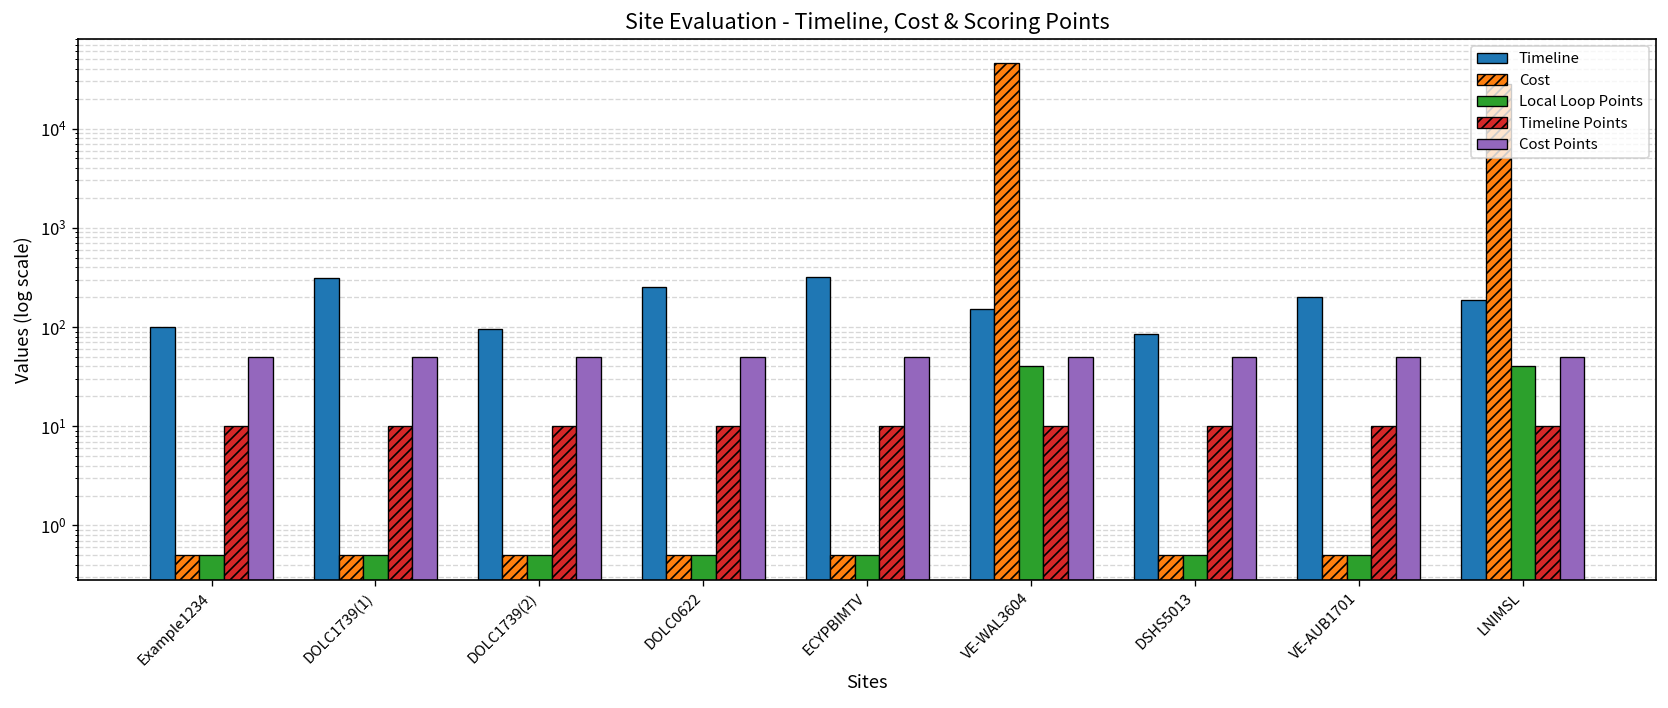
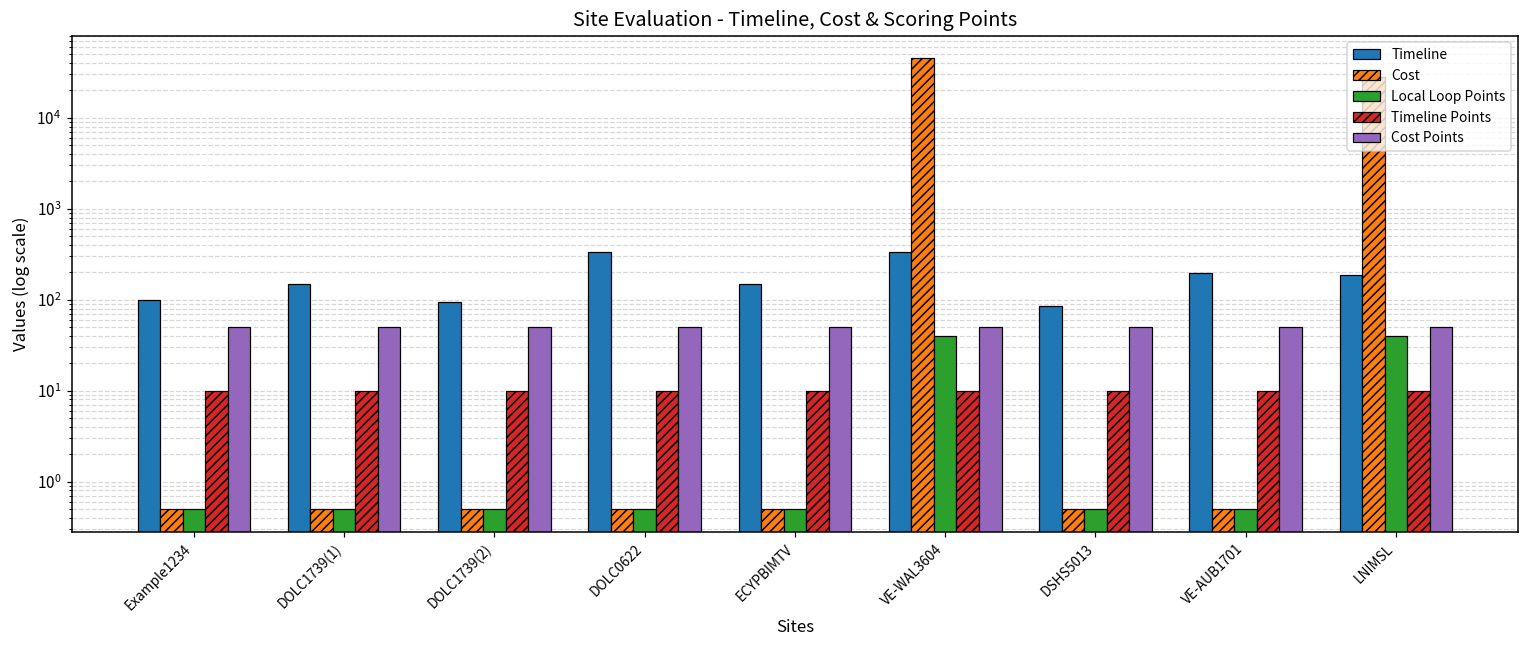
  {
    "Timeline": {
      "Example1234": 100,
-     "DOLC1739(1)": 310,
+     "DOLC1739(1)": 150,
      "DOLC1739(2)": 100,
-     "DOLC0622": 250,
-     "ECYPBIMTV": 320,
-     "VE-WAL3604": 150,
+     "DOLC0622": 340,
+     "ECYPBIMTV": 150,
+     "VE-WAL3604": 330,
      "DSHS5013": 90,
      "VE-AUB1701": 200,
      "LNIMSL": 190
    },
    "Cost": {
      "Example1234": 0.5,
      "DOLC1739(1)": 0.5,
      "DOLC1739(2)": 0.5,
      "DOLC0622": 0.5,
      "ECYPBIMTV": 0.5,
      "VE-WAL3604": 50000,
      "DSHS5013": 0.5,
      "VE-AUB1701": 0.5
    },
    "Local Loop Points": {
      "Example1234": 0.5,
      "DOLC1739(1)": 0.5,
      "DOLC1739(2)": 0.5,
      "DOLC0622": 0.5,
      "ECYPBIMTV": 0.5,
      "VE-WAL3604": 40,
      "DSHS5013": 0.5,
      "VE-AUB1701": 0.5,
      "LNIMSL": 40
    },
    "Timeline Points": {
      "Example1234": 10,
      "DOLC1739(1)": 10,
      "DOLC1739(2)": 10,
      "DOLC0622": 10,
      "ECYPBIMTV": 10,
      "VE-WAL3604": 10,
      "DSHS5013": 10,
      "VE-AUB1701": 10,
      "LNIMSL": 10
    },
    "Cost Points": {
      "Example1234": 50,
      "DOLC1739(1)": 50,
      "DOLC1739(2)": 50,
      "DOLC0622": 50,
      "ECYPBIMTV": 50,
      "VE-WAL3604": 50,
      "DSHS5013": 50,
      "VE-AUB1701": 50,
      "LNIMSL": 50
    }
  }
